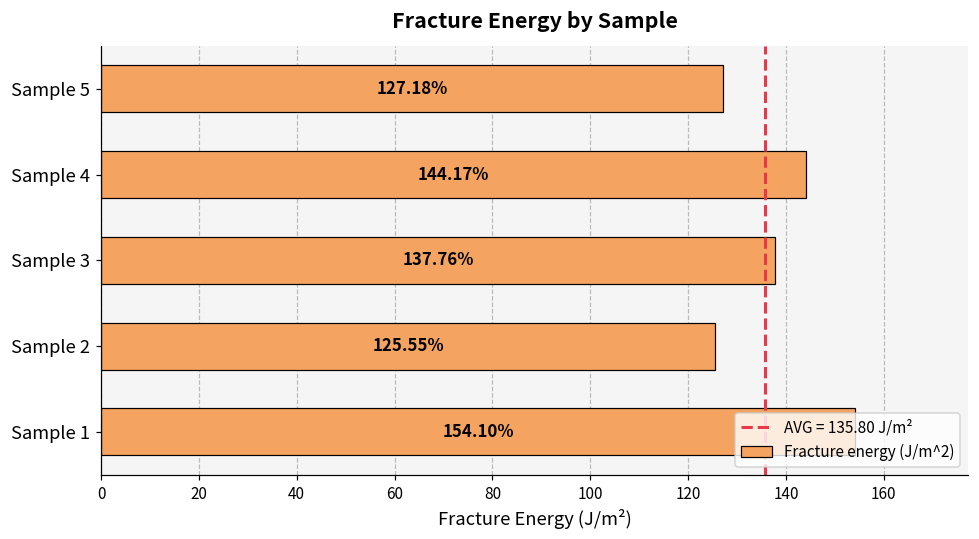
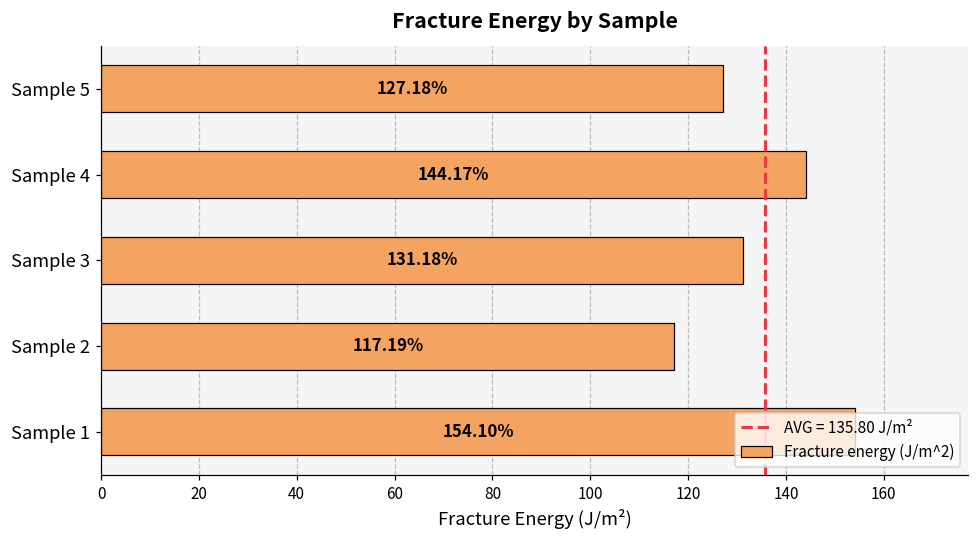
  {
    "Sample 5": "127.18%",
    "Sample 4": "144.17%",
-   "Sample 3": "137.76%",
-   "Sample 2": "125.55%"
+   "Sample 3": "131.18%",
+   "Sample 2": "117.19%"
  }
